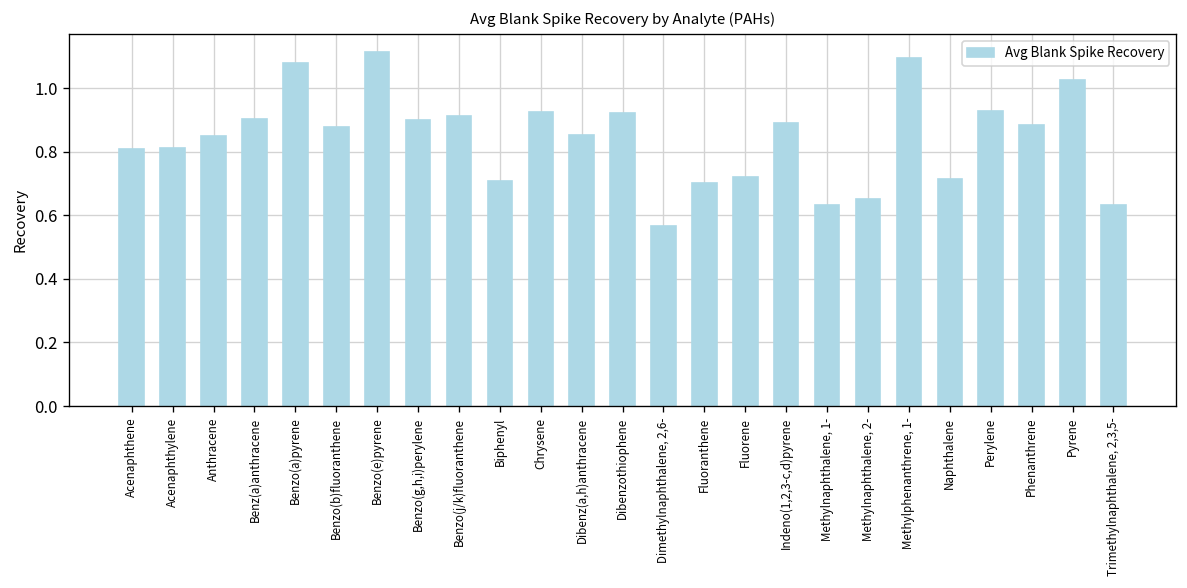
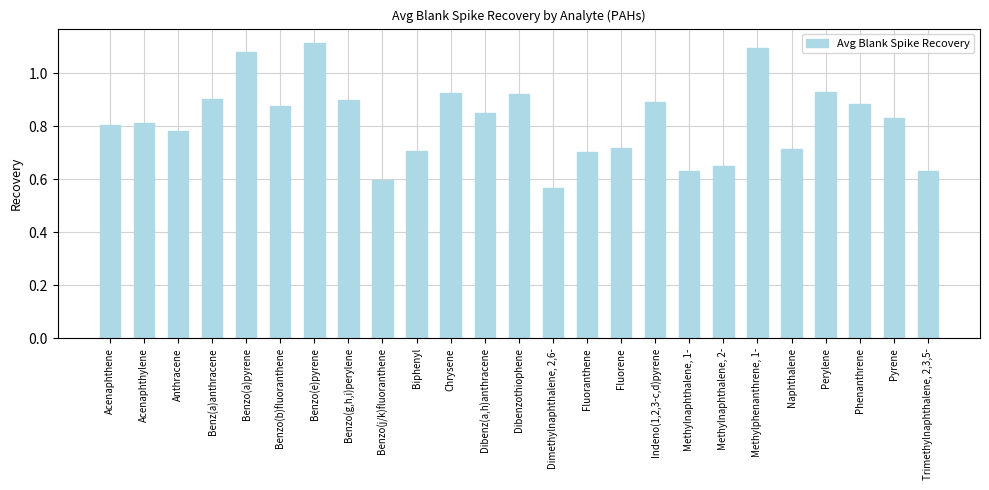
  {
    "Acenaphthene": 0.81,
    "Acenaphthylene": 0.81,
-   "Anthracene": 0.85,
+   "Anthracene": 0.78,
    "Benz(a)anthracene": 0.90,
    "Benzo(a)pyrene": 1.08,
    "Benzo(b)fluoranthene": 0.88,
    "Benzo(e)pyrene": 1.11,
    "Benzo(g,h,i)perylene": 0.90,
-   "Benzo(j/k)fluoranthene": 0.91,
+   "Benzo(j/k)fluoranthene": 0.60,
    "Biphenyl": 0.71,
    "Chrysene": 0.93,
    "Dibenz(a,h)anthracene": 0.85,
    "Dibenzothiophene": 0.92,
    "Dimethylnaphthalene, 2,6-": 0.57,
    "Fluoranthene": 0.70,
    "Fluorene": 0.72,
    "Indeno(1,2,3-c,d)pyrene": 0.89,
    "Methylnaphthalene, 1-": 0.63,
    "Methylnaphthalene, 2-": 0.65,
    "Methylphenanthrene, 1-": 1.09,
    "Naphthalene": 0.72,
    "Perylene": 0.93,
    "Phenanthrene": 0.88,
-   "Pyrene": 1.03,
+   "Pyrene": 0.83,
    "Trimethylnaphthalene, 2,3,5-": 0.63
  }
